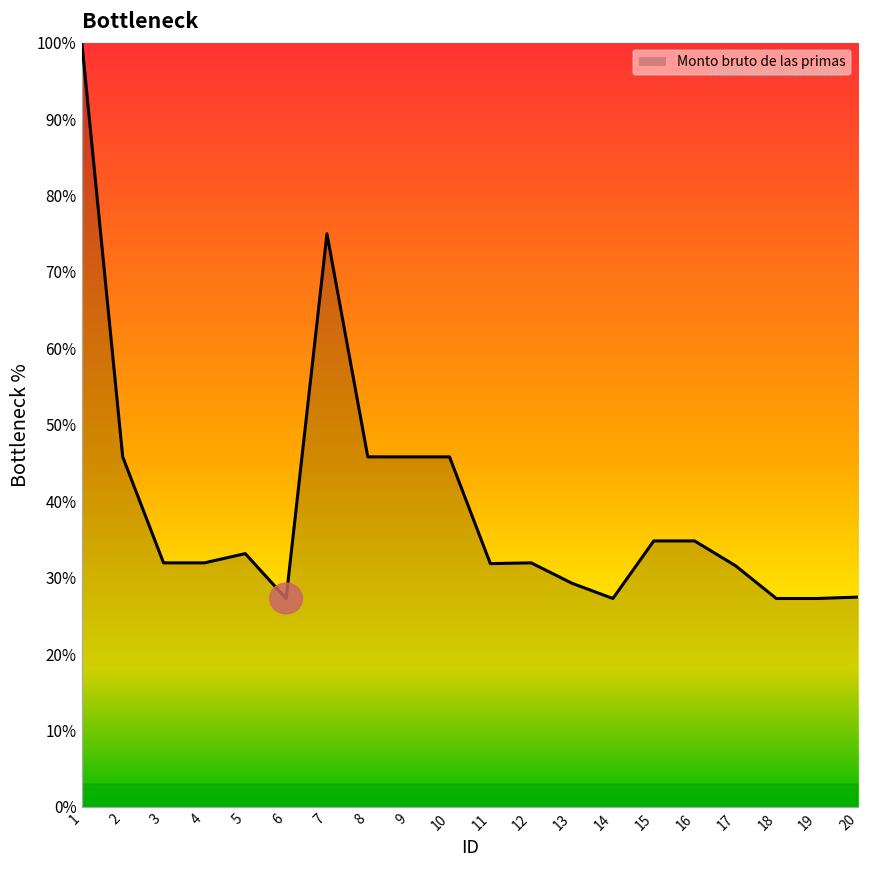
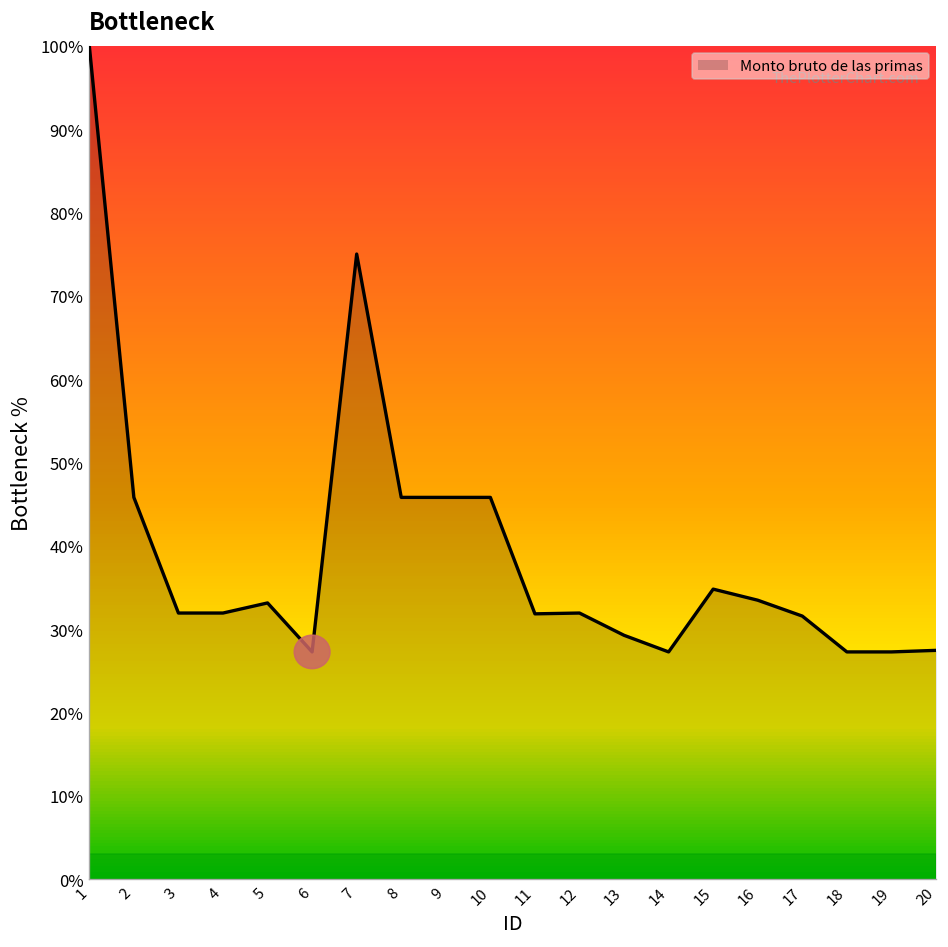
  {
    "1": "100%",
    "2": "46%",
    "3": "32%",
    "4": "32%",
    "5": "33%",
    "7": "75%",
    "8": "46%",
    "9": "46%",
    "10": "46%",
    "11": "32%",
    "12": "32%",
    "13": "29%",
    "14": "27%",
    "15": "35%",
-   "16": "35%",
+   "16": "33%",
    "17": "32%",
    "18": "27%",
    "19": "27%",
    "20": "27%"
  }
